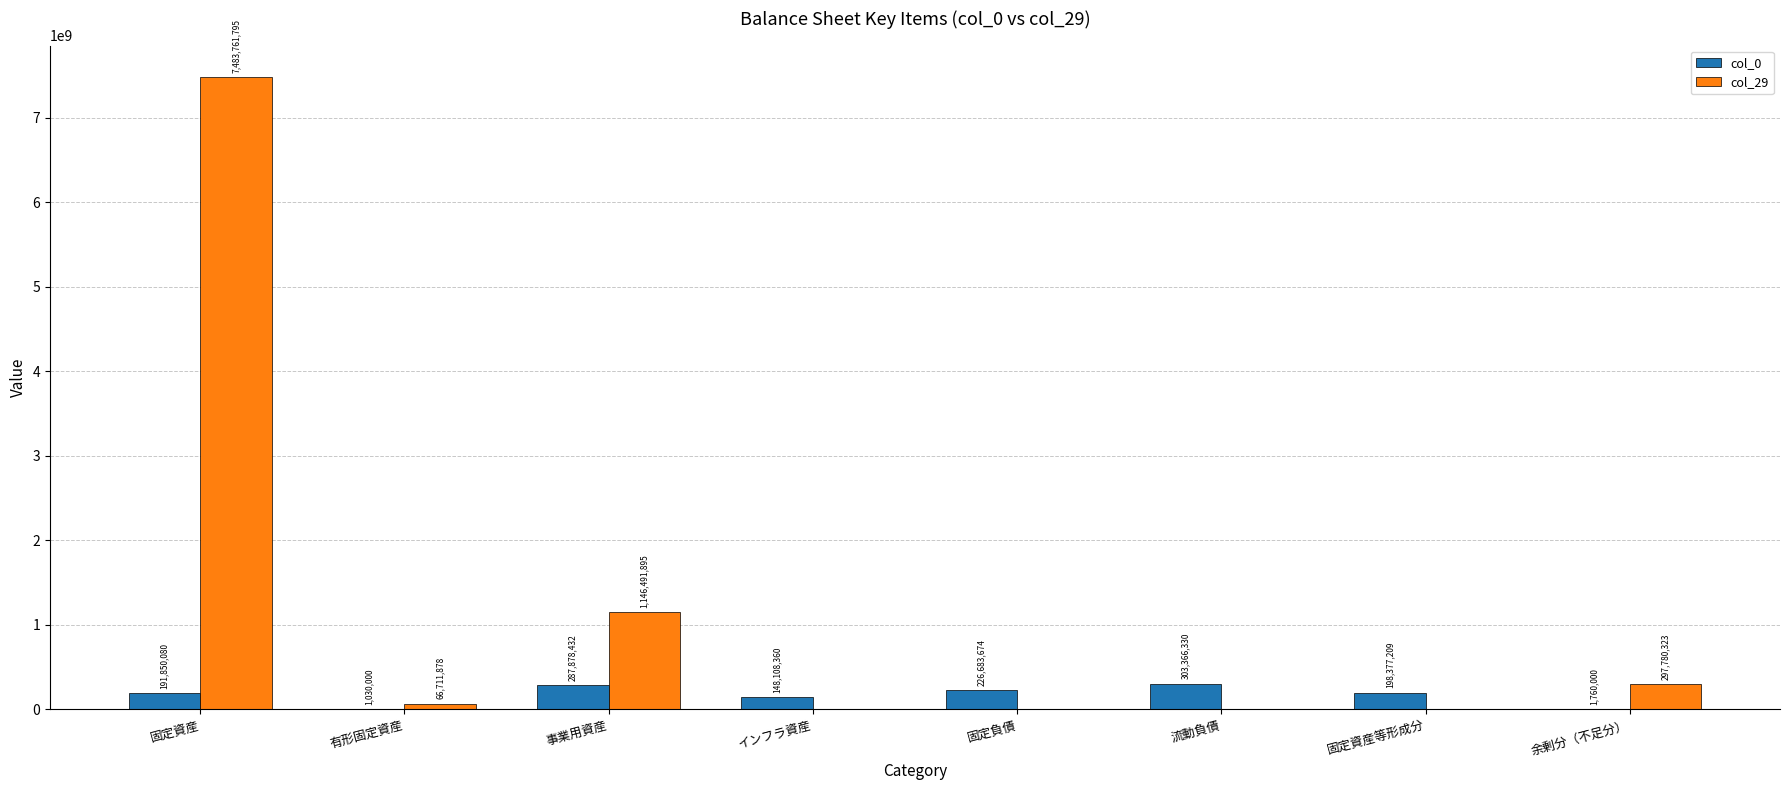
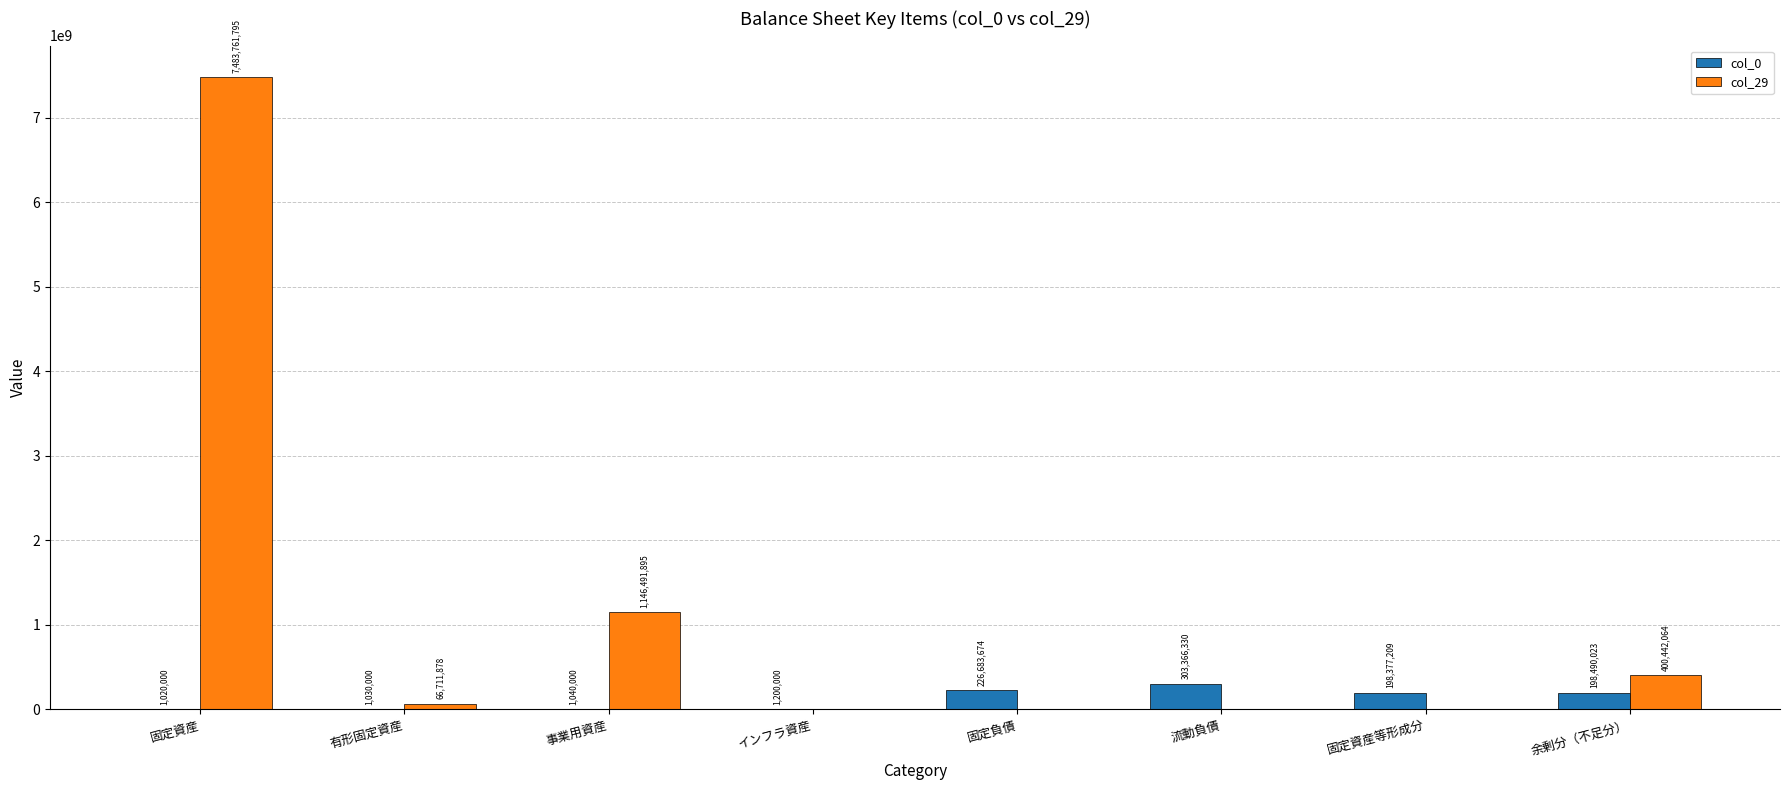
  {
    "col_0": {
-     "固定資産": "191,850,080",
+     "固定資産": "1,020,000",
      "有形固定資産": "1,030,000",
-     "事業用資産": "287,878,432",
-     "インフラ資産": "148,108,360",
+     "事業用資産": "1,040,000",
+     "インフラ資産": "1,200,000",
      "固定負債": "226,683,674",
      "流動負債": "303,366,330",
      "固定資産等形成分": "198,377,209",
-     "余剰分（不足分）": "1,760,000"
+     "余剰分（不足分）": "198,490,023"
    },
    "col_29": {
      "固定資産": "7,483,761,795",
      "有形固定資産": "66,711,878",
      "事業用資産": "1,146,491,895",
-     "余剰分（不足分）": "297,780,323"
+     "余剰分（不足分）": "400,442,064"
    }
  }
